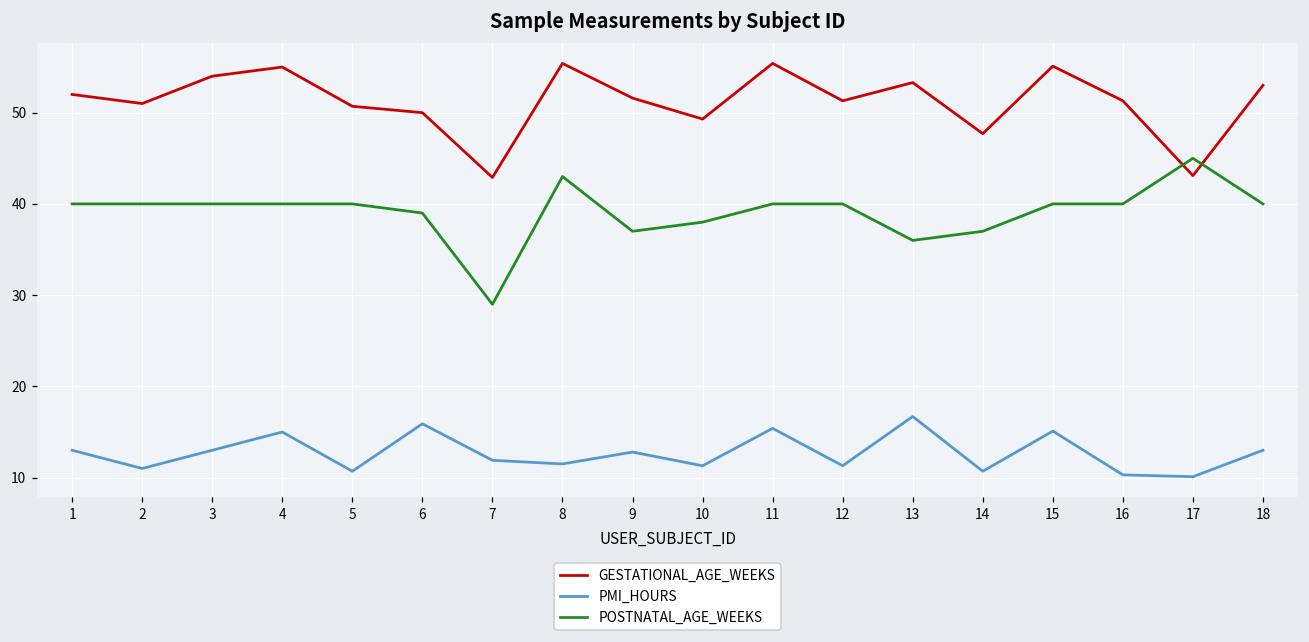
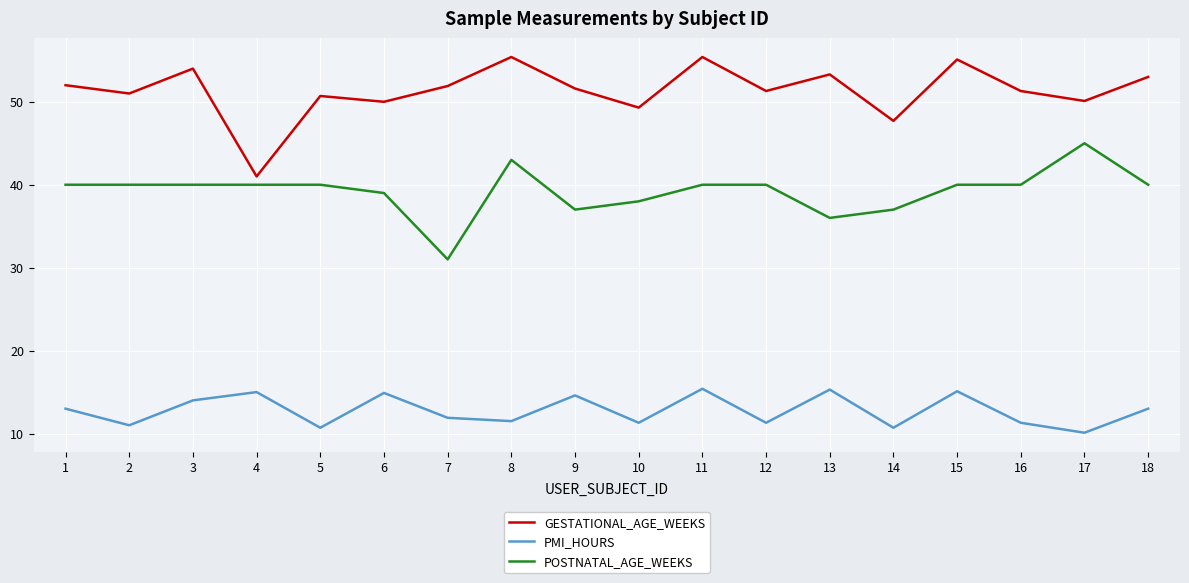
  {
    "GESTATIONAL_AGE_WEEKS": {
      "1": 52,
      "2": 51,
      "3": 54,
-     "4": 55,
+     "4": 41,
      "5": 51,
      "6": 50,
-     "7": 43,
+     "7": 52,
      "8": 55,
      "9": 52,
      "10": 49,
      "11": 55,
      "12": 51,
      "13": 53,
      "14": 48,
      "15": 55,
      "16": 51,
-     "17": 43,
+     "17": 50,
      "18": 53
    },
    "PMI_HOURS": {
      "1": 13,
      "2": 11,
-     "3": 13,
+     "3": 14,
      "4": 15,
      "5": 11,
-     "6": 16,
+     "6": 15,
      "7": 12,
      "8": 12,
-     "9": 13,
+     "9": 15,
      "10": 11,
      "11": 15,
      "12": 11,
-     "13": 17,
+     "13": 15,
      "14": 11,
      "15": 15,
-     "16": 10,
+     "16": 11,
      "17": 10,
      "18": 13
    },
    "POSTNATAL_AGE_WEEKS": {
      "1": 40,
      "2": 40,
      "3": 40,
      "4": 40,
      "5": 40,
      "6": 39,
-     "7": 29,
+     "7": 31,
      "8": 43,
      "9": 37,
      "10": 38,
      "11": 40,
      "12": 40,
      "13": 36,
      "14": 37,
      "15": 40,
      "16": 40,
      "17": 45,
      "18": 40
    }
  }
